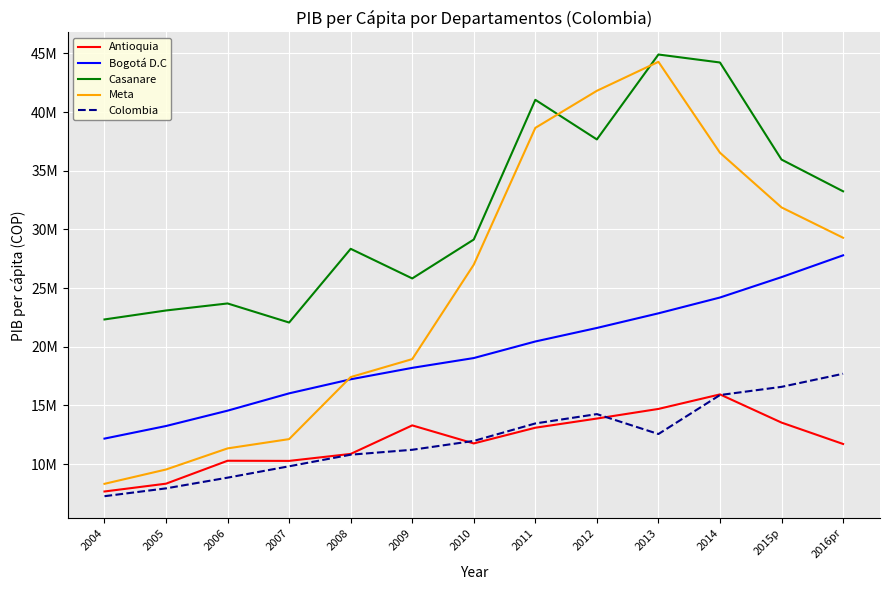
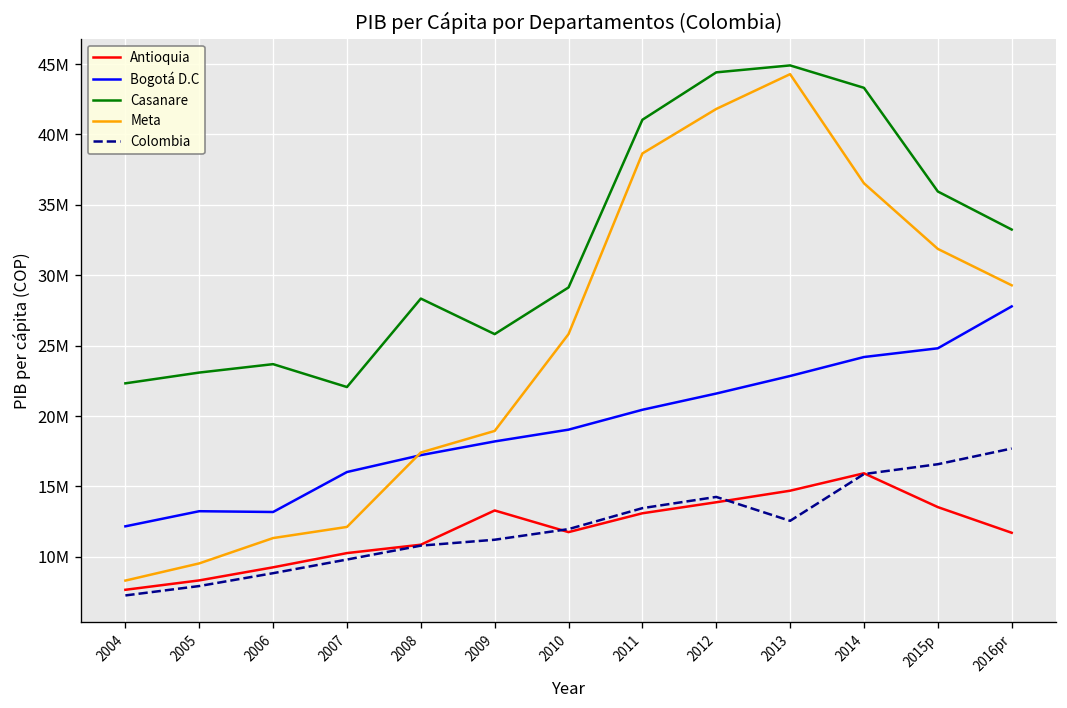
  {
    "Antioquia": {
      "2004": 7700000,
      "2005": 8300000,
-     "2006": 10300000,
+     "2006": 9300000,
      "2007": 10300000,
      "2009": 13300000,
      "2011": 13100000,
      "2012": 13900000,
      "2013": 14700000,
      "2015p": 13500000,
      "2016pr": 11700000
    },
    "Bogotá D.C": {
      "2004": 12200000,
      "2005": 13200000,
-     "2006": 14600000,
+     "2006": 13200000,
      "2007": 16000000,
      "2009": 18200000,
      "2010": 19000000,
      "2011": 20400000,
      "2012": 21600000,
      "2013": 22800000,
      "2014": 24200000,
-     "2015p": 25900000,
+     "2015p": 24800000,
      "2016pr": 27800000
    },
    "Casanare": {
      "2004": 22300000,
      "2005": 23100000,
      "2006": 23700000,
      "2007": 22100000,
      "2008": 28300000,
      "2009": 25800000,
      "2010": 29100000,
      "2011": 41000000,
-     "2012": 37700000,
+     "2012": 44400000,
      "2013": 44900000,
-     "2014": 44200000,
+     "2014": 43300000,
      "2015p": 35900000,
      "2016pr": 33200000
    },
    "Meta": {
      "2004": 8300000,
      "2005": 9500000,
      "2006": 11300000,
      "2007": 12100000,
      "2009": 18900000,
-     "2010": 27000000,
+     "2010": 25800000,
      "2011": 38600000,
      "2012": 41800000,
      "2013": 44300000,
      "2014": 36500000,
      "2015p": 31900000,
      "2016pr": 29300000
    },
    "Colombia": {
      "2004": 7300000,
      "2005": 7900000,
      "2006": 8800000,
      "2007": 9800000,
      "2009": 11200000,
      "2011": 13500000,
      "2012": 14300000,
      "2013": 12600000,
      "2015p": 16600000,
      "2016pr": 17700000
    }
  }
